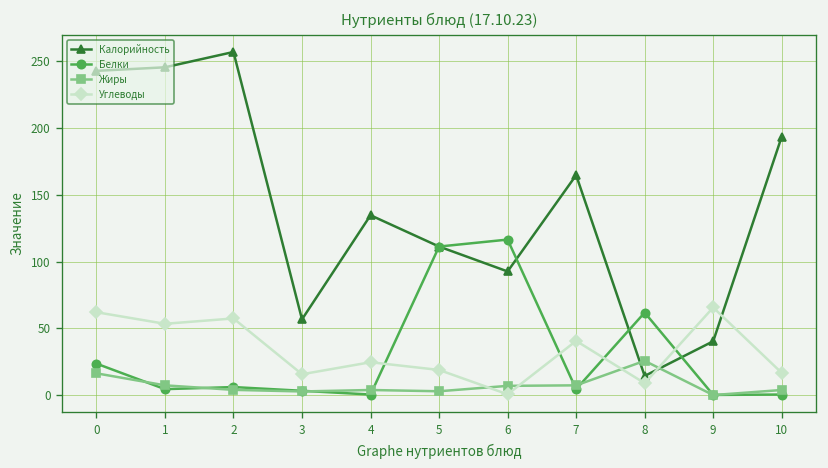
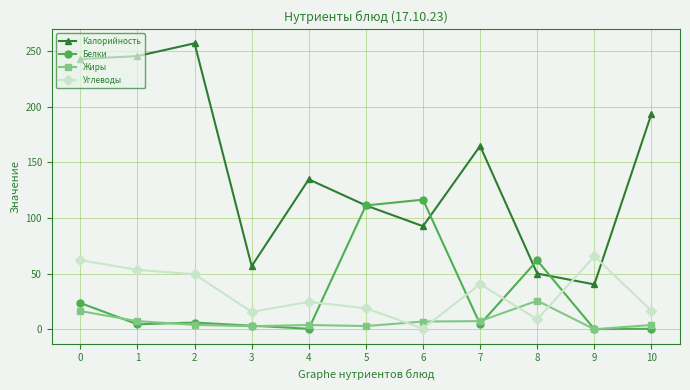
  {
    "Калорийность": {
      "2": 257,
      "3": 57,
      "4": 135,
      "6": 93,
      "7": 165,
-     "8": 14,
+     "8": 50,
      "9": 40,
      "10": 194
    },
    "Белки": {
      "0": 24,
      "1": 4,
      "4": 0,
      "6": 116,
      "7": 4,
      "8": 62,
      "10": 0
    },
    "Жиры": {
      "0": 16,
      "1": 7,
      "4": 4,
      "5": 3,
      "6": 7,
      "7": 7,
      "8": 26,
      "10": 4
    },
    "Углеводы": {
      "0": 62,
      "1": 53,
-     "2": 57,
+     "2": 49,
      "3": 16,
      "4": 25,
      "5": 19,
      "6": 1,
      "7": 41,
      "8": 9,
      "9": 66,
      "10": 17
    }
  }
